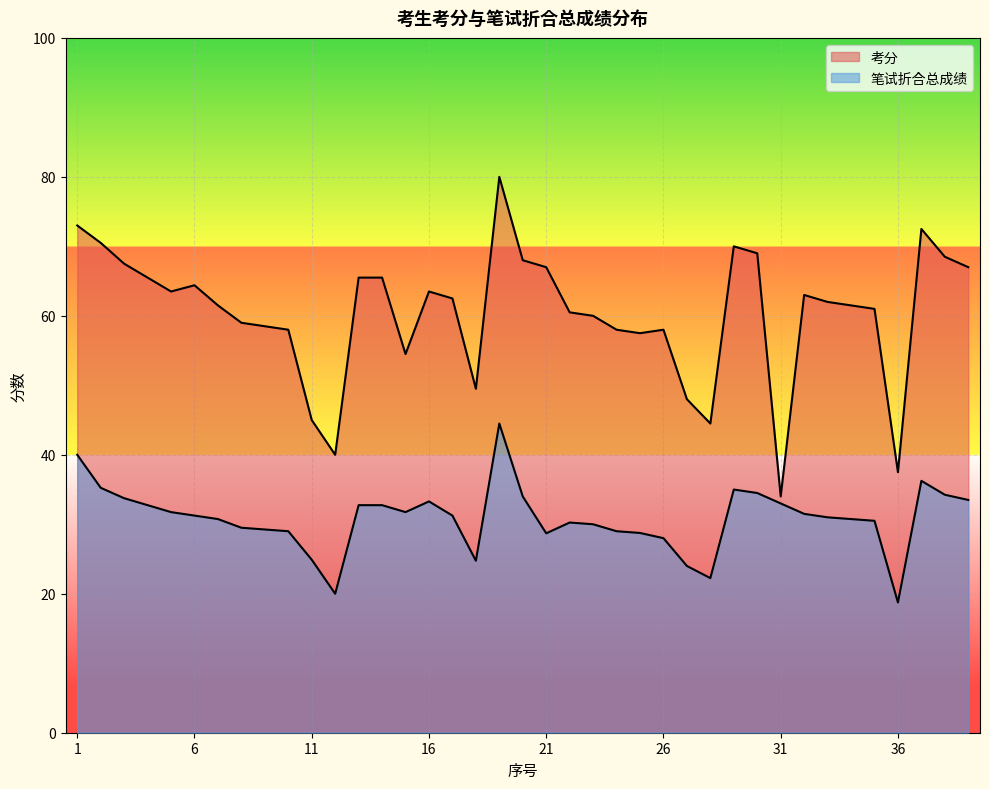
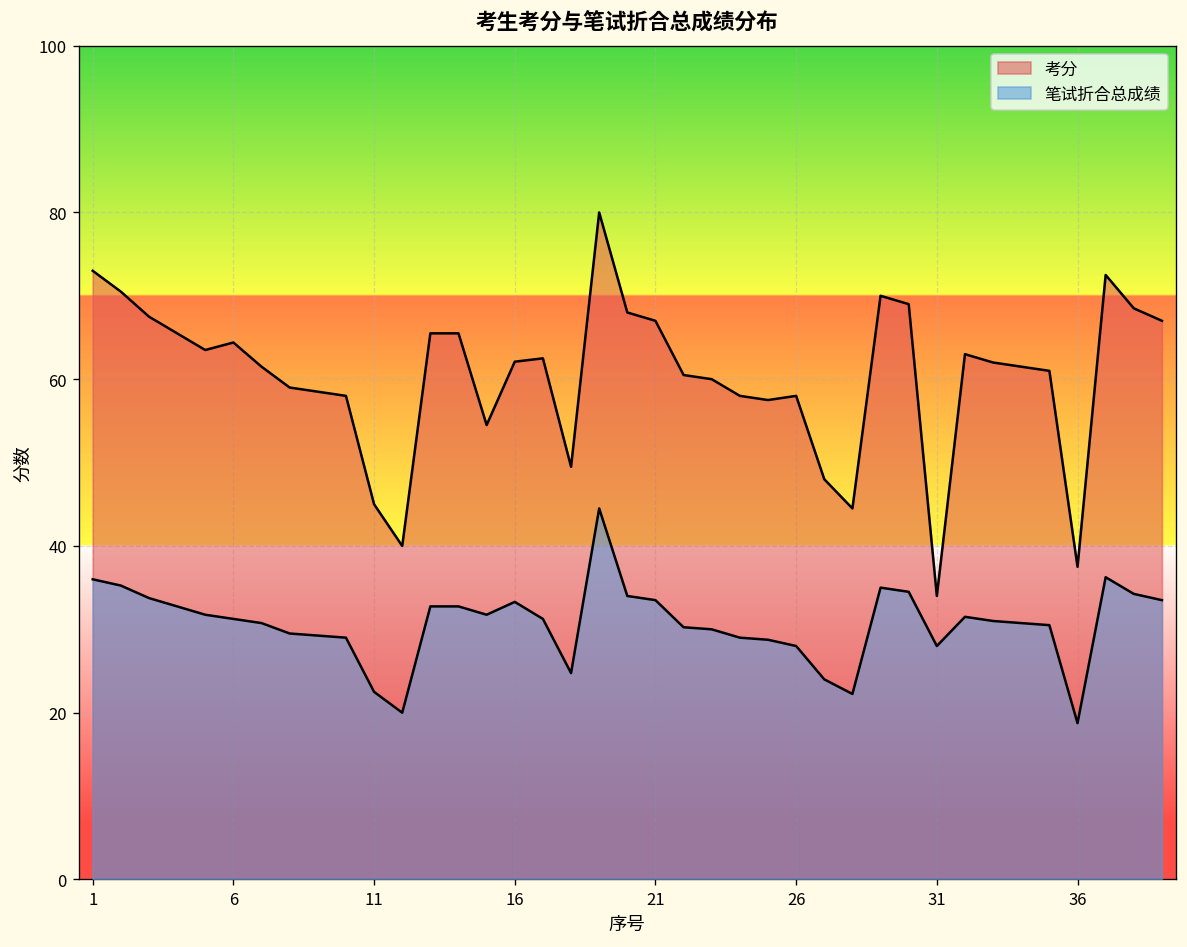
  {
    "考分": {
      "1": 73,
      "6": 64,
      "11": 45,
-     "16": 64,
+     "16": 62,
      "21": 67,
      "26": 58,
      "31": 34,
      "36": 38
    },
    "笔试折合总成绩": {
-     "1": 40,
+     "1": 36,
      "6": 31,
-     "11": 25,
+     "11": 23,
      "16": 33,
-     "21": 29,
+     "21": 34,
      "26": 28,
-     "31": 33,
+     "31": 28,
      "36": 19
    }
  }
